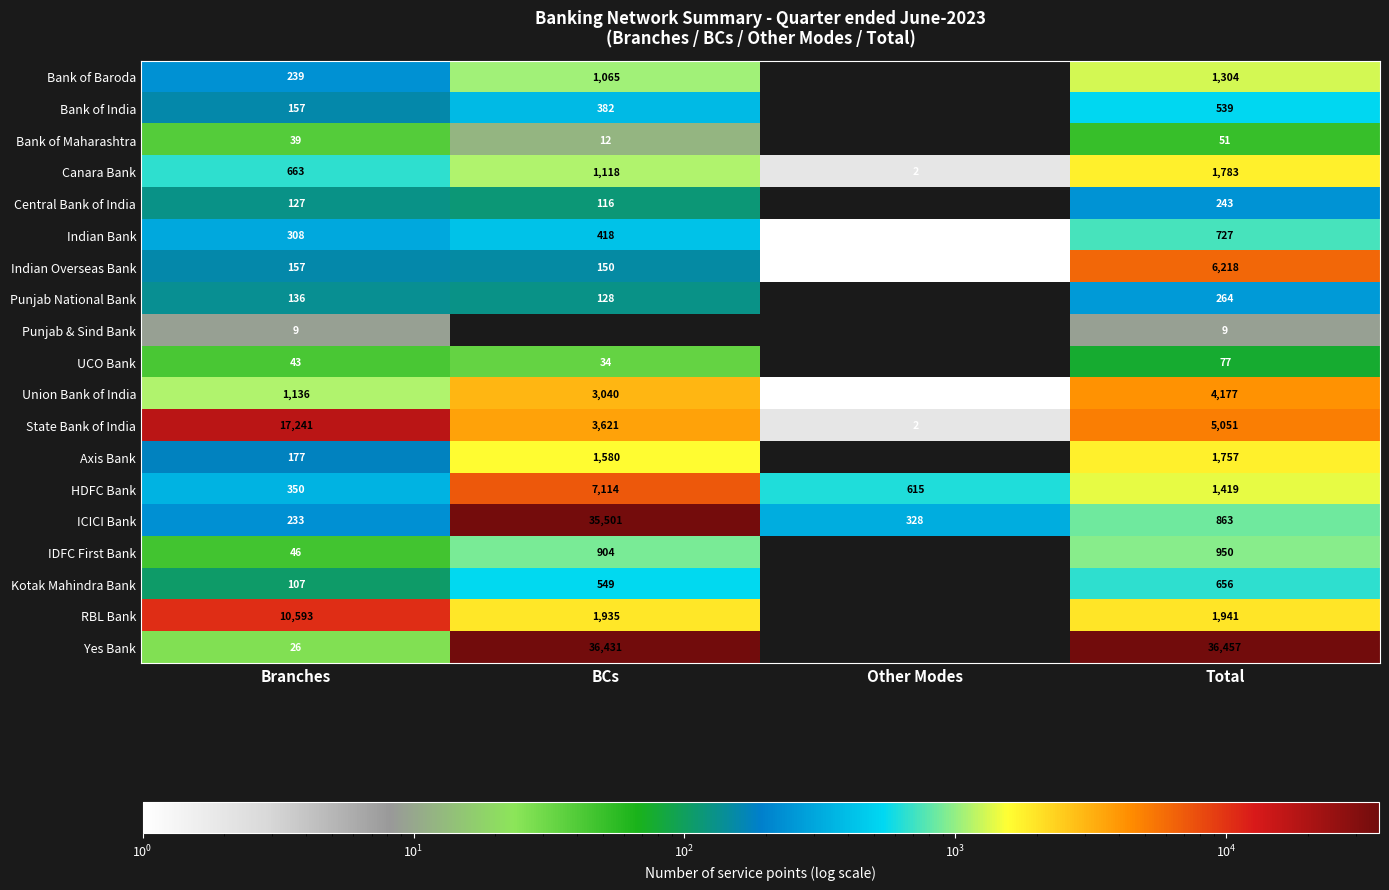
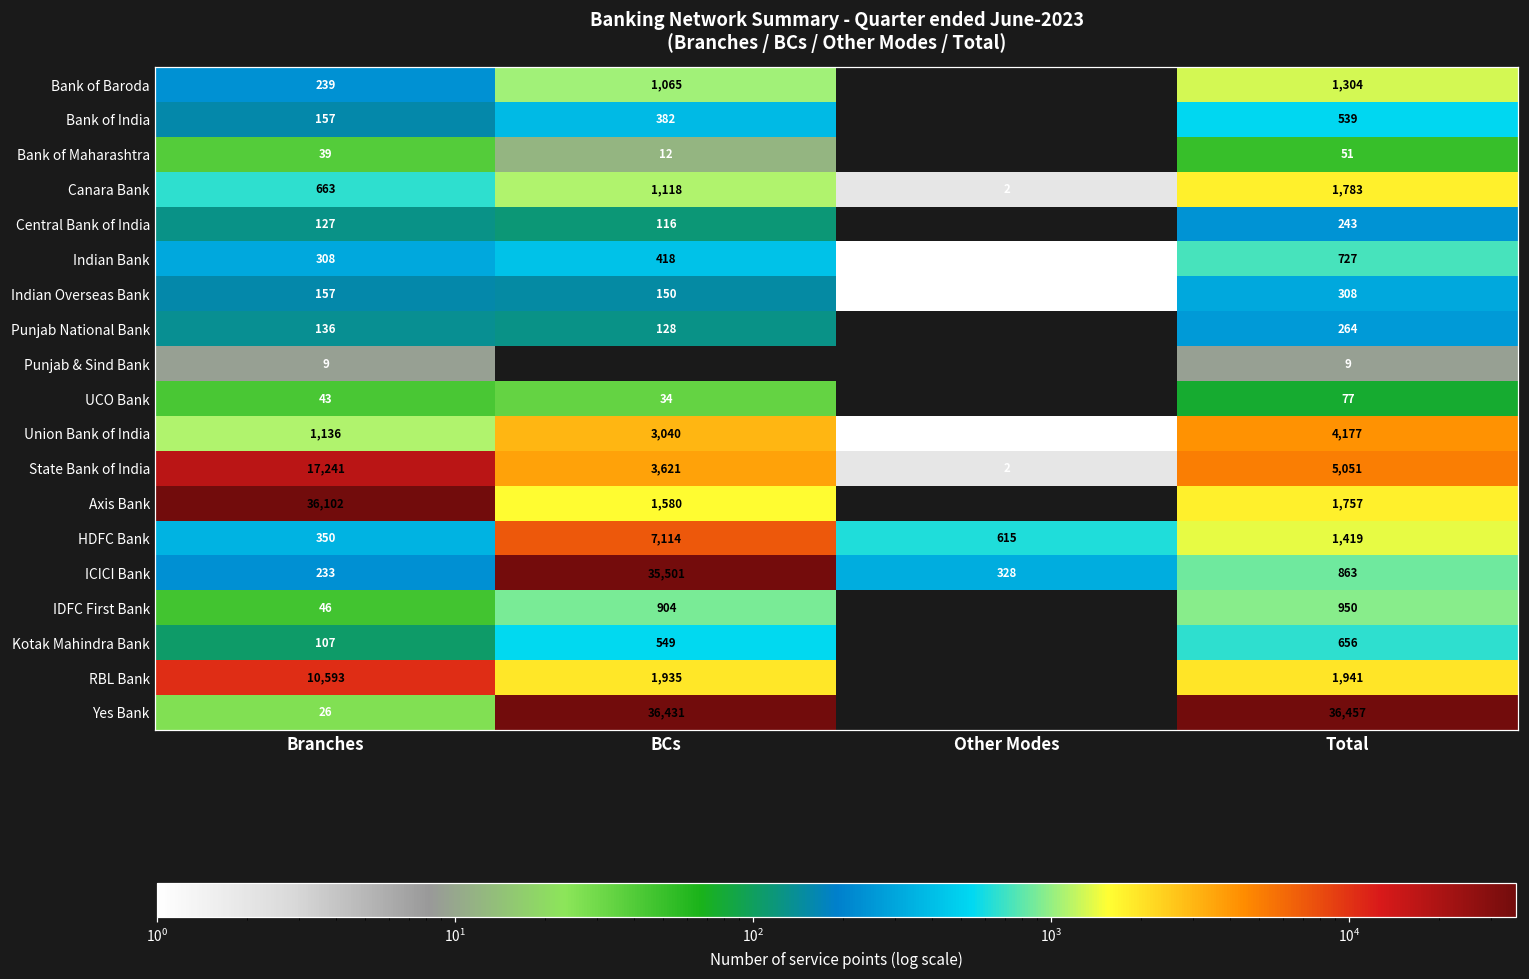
  {
    "Bank of Baroda": {
      "Branches": "239",
      "BCs": "1,065",
      "Total": "1,304"
    },
    "Bank of India": {
      "Branches": "157",
      "BCs": "382",
      "Total": "539"
    },
    "Bank of Maharashtra": {
      "Branches": "39",
      "BCs": "12",
      "Total": "51"
    },
    "Canara Bank": {
      "Branches": "663",
      "BCs": "1,118",
      "Total": "1,783"
    },
    "Central Bank of India": {
      "Branches": "127",
      "BCs": "116",
      "Total": "243"
    },
    "Indian Bank": {
      "Branches": "308",
      "BCs": "418",
      "Total": "727"
    },
    "Indian Overseas Bank": {
      "Branches": "157",
      "BCs": "150",
-     "Total": "6,218"
+     "Total": "308"
    },
    "Punjab National Bank": {
      "Branches": "136",
      "BCs": "128",
      "Total": "264"
    },
    "Punjab & Sind Bank": {
      "Branches": "9",
      "Total": "9"
    },
    "UCO Bank": {
      "Branches": "43",
      "BCs": "34",
      "Total": "77"
    },
    "Union Bank of India": {
      "Branches": "1,136",
      "BCs": "3,040",
      "Total": "4,177"
    },
    "State Bank of India": {
      "Branches": "17,241",
      "BCs": "3,621",
      "Total": "5,051"
    },
    "Axis Bank": {
-     "Branches": "177",
+     "Branches": "36,102",
      "BCs": "1,580",
      "Total": "1,757"
    },
    "HDFC Bank": {
      "Branches": "350",
      "BCs": "7,114",
      "Other Modes": "615",
      "Total": "1,419"
    },
    "ICICI Bank": {
      "Branches": "233",
      "BCs": "35,501",
      "Other Modes": "328",
      "Total": "863"
    },
    "IDFC First Bank": {
      "Branches": "46",
      "BCs": "904",
      "Total": "950"
    },
    "Kotak Mahindra Bank": {
      "Branches": "107",
      "BCs": "549",
      "Total": "656"
    },
    "RBL Bank": {
      "Branches": "10,593",
      "BCs": "1,935",
      "Total": "1,941"
    },
    "Yes Bank": {
      "Branches": "26",
      "BCs": "36,431",
      "Total": "36,457"
    }
  }
